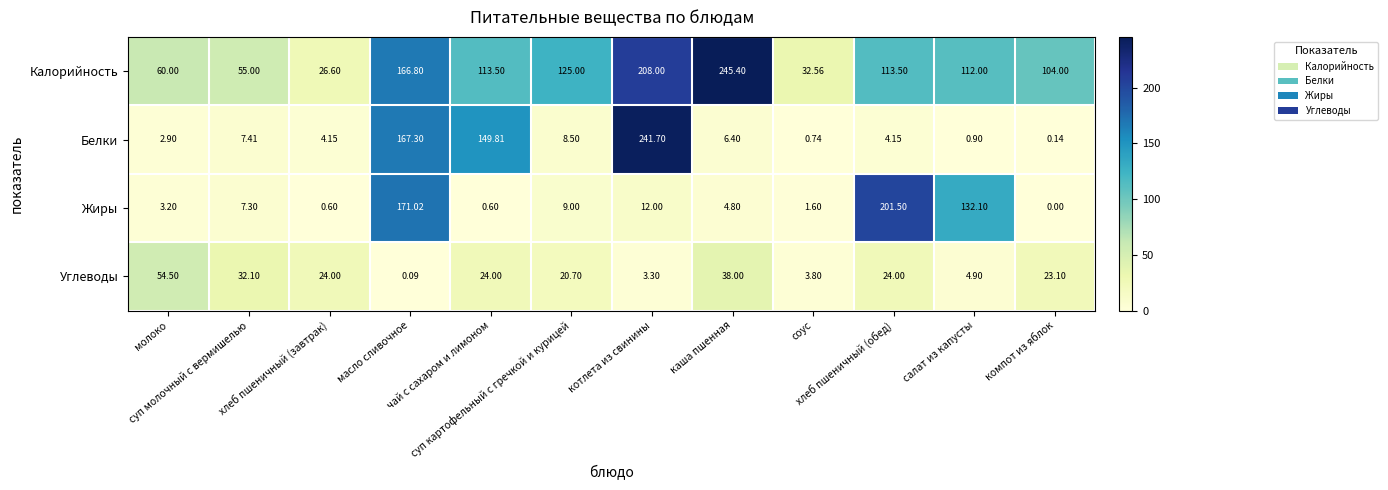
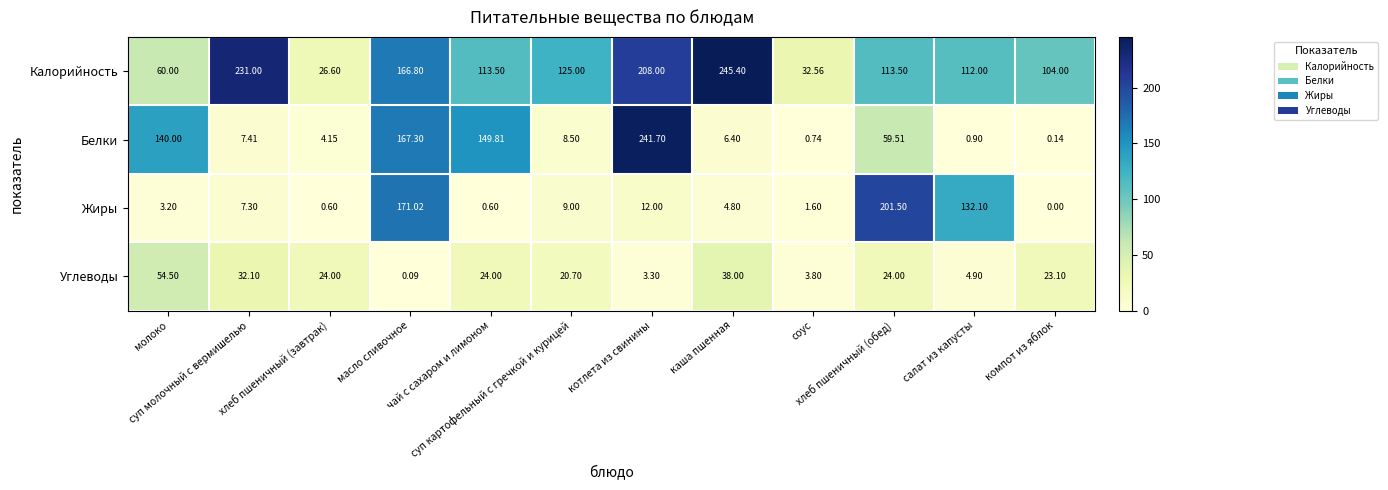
  {
    "Калорийность": {
      "молоко": 60.00,
-     "суп молочный с вермишелью": 55.00,
+     "суп молочный с вермишелью": 231.00,
      "хлеб пшеничный (завтрак)": 26.60,
      "масло сливочное": 166.80,
      "чай с сахаром и лимоном": 113.50,
      "суп картофельный с гречкой и курицей": 125.00,
      "котлета из свинины": 208.00,
      "каша пшенная": 245.40,
      "соус": 32.56,
      "хлеб пшеничный (обед)": 113.50,
      "салат из капусты": 112.00,
      "компот из яблок": 104.00
    },
    "Белки": {
-     "молоко": 2.90,
+     "молоко": 140.00,
      "суп молочный с вермишелью": 7.41,
      "хлеб пшеничный (завтрак)": 4.15,
      "масло сливочное": 167.30,
      "чай с сахаром и лимоном": 149.81,
      "суп картофельный с гречкой и курицей": 8.50,
      "котлета из свинины": 241.70,
      "каша пшенная": 6.40,
      "соус": 0.74,
-     "хлеб пшеничный (обед)": 4.15,
+     "хлеб пшеничный (обед)": 59.51,
      "салат из капусты": 0.90,
      "компот из яблок": 0.14
    },
    "Жиры": {
      "молоко": 3.20,
      "суп молочный с вермишелью": 7.30,
      "хлеб пшеничный (завтрак)": 0.60,
      "масло сливочное": 171.02,
      "чай с сахаром и лимоном": 0.60,
      "суп картофельный с гречкой и курицей": 9.00,
      "котлета из свинины": 12.00,
      "каша пшенная": 4.80,
      "соус": 1.60,
      "хлеб пшеничный (обед)": 201.50,
      "салат из капусты": 132.10,
      "компот из яблок": 0.00
    },
    "Углеводы": {
      "молоко": 54.50,
      "суп молочный с вермишелью": 32.10,
      "хлеб пшеничный (завтрак)": 24.00,
      "масло сливочное": 0.09,
      "чай с сахаром и лимоном": 24.00,
      "суп картофельный с гречкой и курицей": 20.70,
      "котлета из свинины": 3.30,
      "каша пшенная": 38.00,
      "соус": 3.80,
      "хлеб пшеничный (обед)": 24.00,
      "салат из капусты": 4.90,
      "компот из яблок": 23.10
    }
  }
